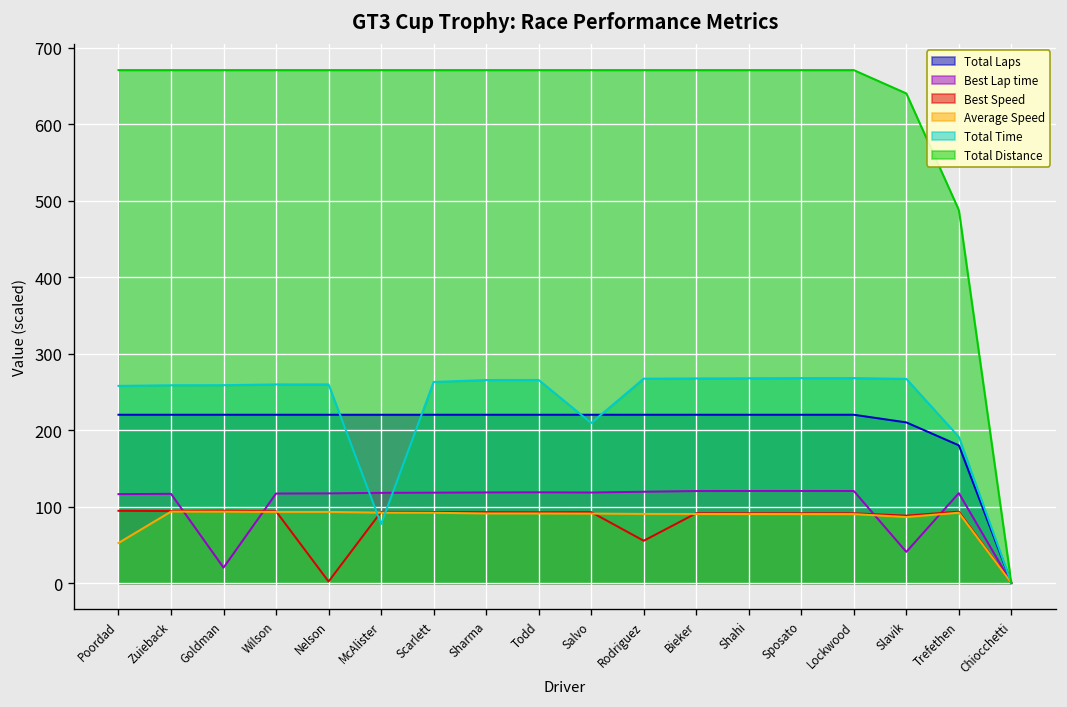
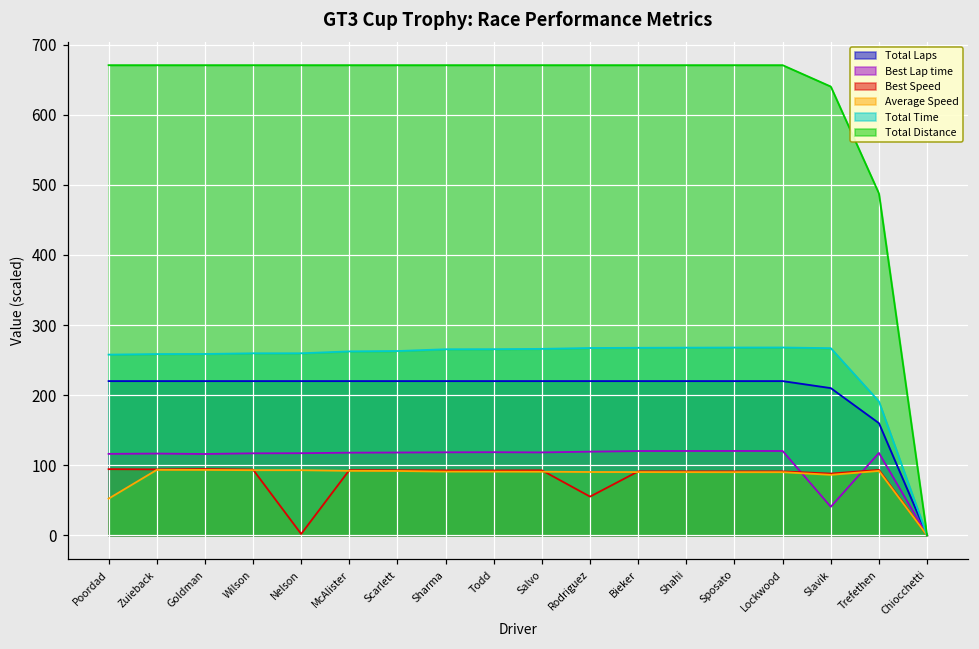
  {
    "Total Laps": {
      "Poordad": 220,
      "Zuieback": 220,
      "Goldman": 220,
      "Wilson": 220,
      "Nelson": 220,
      "McAlister": 220,
      "Scarlett": 220,
      "Sharma": 220,
      "Todd": 220,
      "Salvo": 220,
      "Rodriguez": 220,
      "Bieker": 220,
      "Shahi": 220,
      "Sposato": 220,
      "Lockwood": 220,
      "Slavik": 210,
-     "Trefethen": 180
+     "Trefethen": 160
    },
    "Best Lap time": {
      "Poordad": 120,
      "Zuieback": 120,
-     "Goldman": 20,
+     "Goldman": 120,
      "Wilson": 120,
      "Nelson": 120,
      "McAlister": 120,
      "Scarlett": 120,
      "Sharma": 120,
      "Todd": 120,
      "Salvo": 120,
      "Rodriguez": 120,
      "Bieker": 120,
      "Shahi": 120,
      "Sposato": 120,
      "Lockwood": 120,
      "Slavik": 40,
      "Trefethen": 120
    },
    "Best Speed": {
      "Poordad": 90,
      "Nelson": 0,
      "Rodriguez": 60
    },
    "Average Speed": {
      "Poordad": 50,
      "Nelson": 90,
      "Rodriguez": 90
    },
    "Total Time": {
      "Poordad": 260,
      "Zuieback": 260,
      "Goldman": 260,
      "Wilson": 260,
      "Nelson": 260,
-     "McAlister": 80,
+     "McAlister": 260,
      "Scarlett": 260,
      "Sharma": 270,
      "Todd": 270,
-     "Salvo": 210,
+     "Salvo": 270,
      "Rodriguez": 270,
      "Bieker": 270,
      "Shahi": 270,
      "Sposato": 270,
      "Lockwood": 270,
      "Slavik": 270,
      "Trefethen": 190
    },
    "Total Distance": {
      "Poordad": 670,
      "Zuieback": 670,
      "Goldman": 670,
      "Wilson": 670,
      "Nelson": 670,
      "McAlister": 670,
      "Scarlett": 670,
      "Sharma": 670,
      "Todd": 670,
      "Salvo": 670,
      "Rodriguez": 670,
      "Bieker": 670,
      "Shahi": 670,
      "Sposato": 670,
      "Lockwood": 670,
      "Slavik": 640,
      "Trefethen": 490
    }
  }
